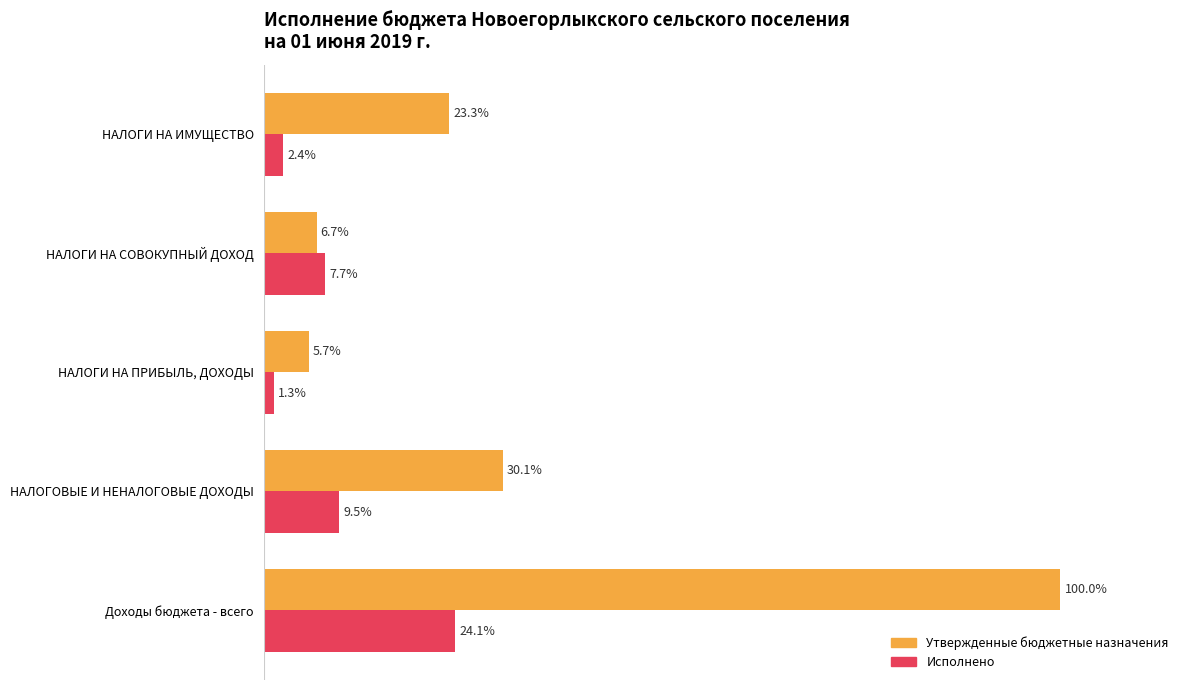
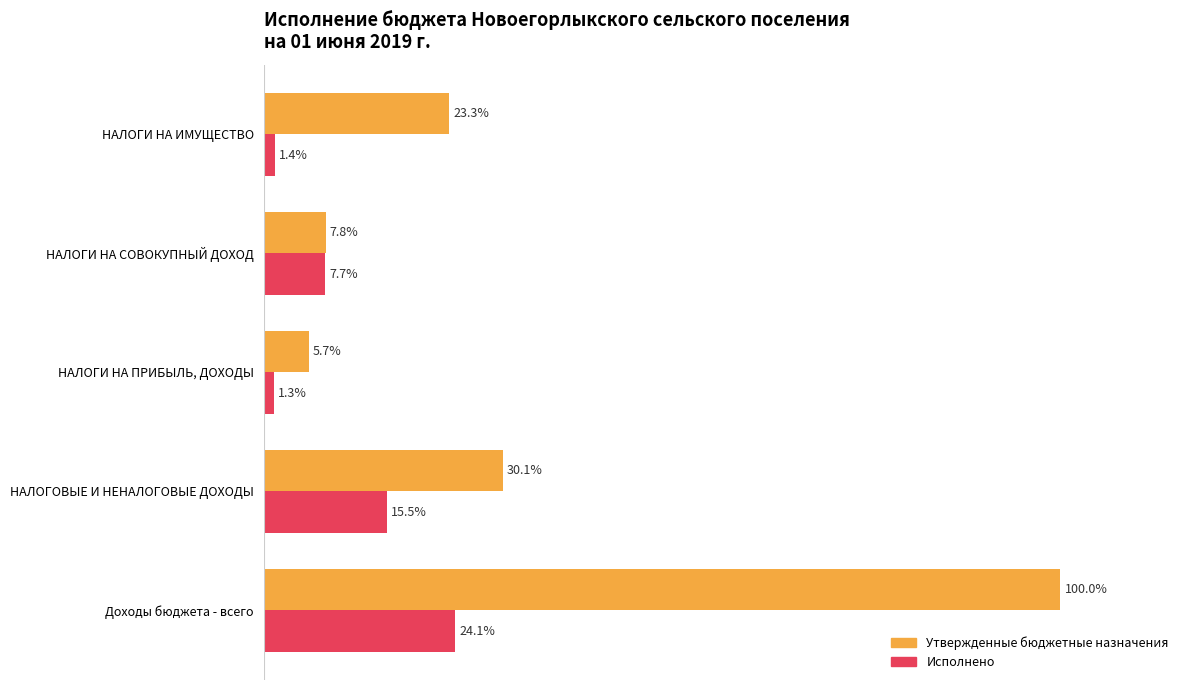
  {
    "Утвержденные бюджетные назначения": {
      "НАЛОГИ НА ИМУЩЕСТВО": "23.3%",
-     "НАЛОГИ НА СОВОКУПНЫЙ ДОХОД": "6.7%",
+     "НАЛОГИ НА СОВОКУПНЫЙ ДОХОД": "7.8%",
      "НАЛОГИ НА ПРИБЫЛЬ, ДОХОДЫ": "5.7%",
      "НАЛОГОВЫЕ И НЕНАЛОГОВЫЕ ДОХОДЫ": "30.1%",
      "Доходы бюджета - всего": "100.0%"
    },
    "Исполнено": {
-     "НАЛОГИ НА ИМУЩЕСТВО": "2.4%",
+     "НАЛОГИ НА ИМУЩЕСТВО": "1.4%",
      "НАЛОГИ НА СОВОКУПНЫЙ ДОХОД": "7.7%",
      "НАЛОГИ НА ПРИБЫЛЬ, ДОХОДЫ": "1.3%",
-     "НАЛОГОВЫЕ И НЕНАЛОГОВЫЕ ДОХОДЫ": "9.5%",
+     "НАЛОГОВЫЕ И НЕНАЛОГОВЫЕ ДОХОДЫ": "15.5%",
      "Доходы бюджета - всего": "24.1%"
    }
  }
